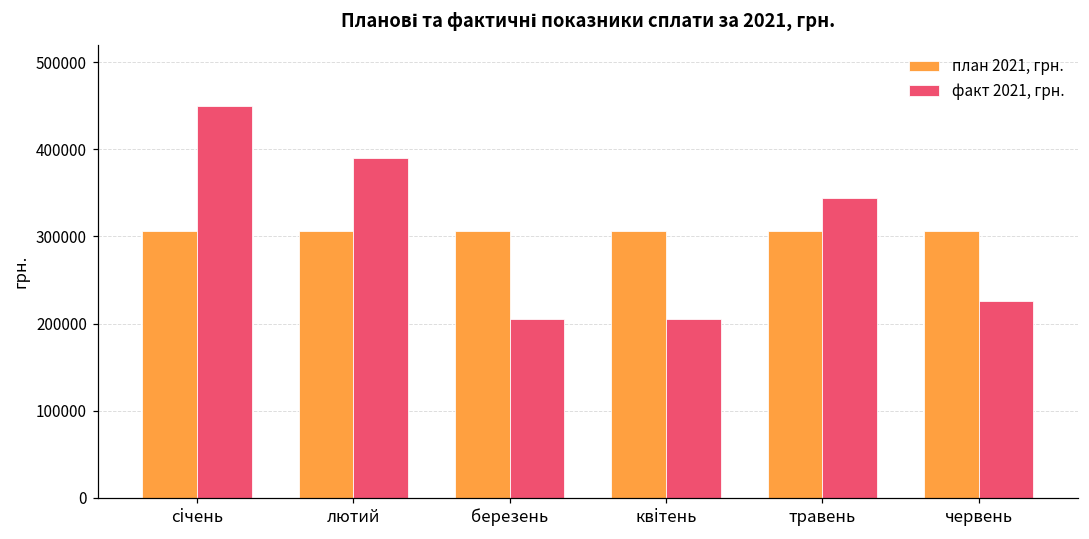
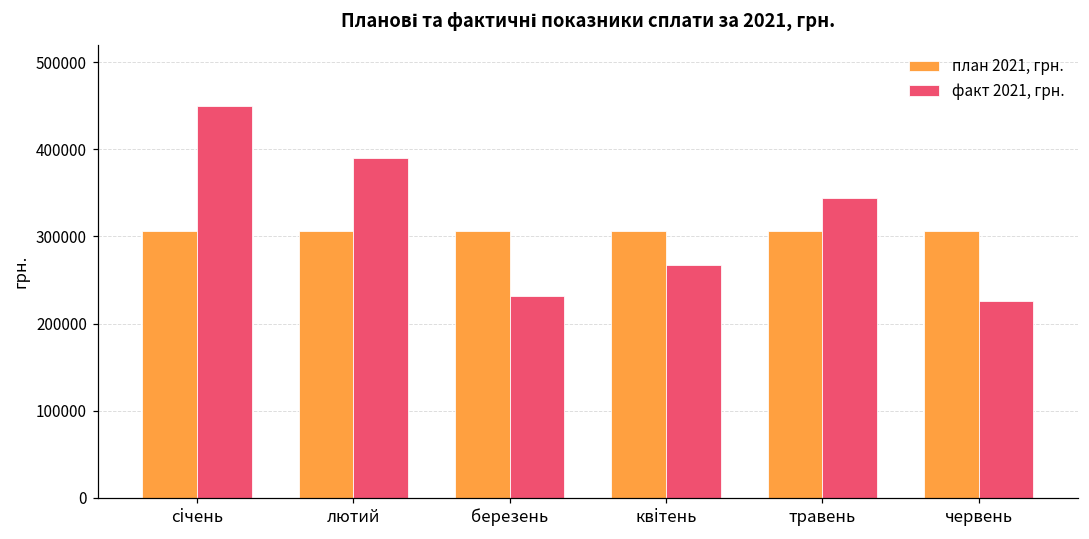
  {
    "план 2021, грн.": {
      "січень": 310000,
      "лютий": 310000,
      "березень": 310000,
      "квітень": 310000,
      "травень": 310000,
      "червень": 310000
    },
    "факт 2021, грн.": {
      "січень": 450000,
      "лютий": 390000,
-     "березень": 210000,
-     "квітень": 210000,
+     "березень": 230000,
+     "квітень": 270000,
      "травень": 340000,
      "червень": 230000
    }
  }
